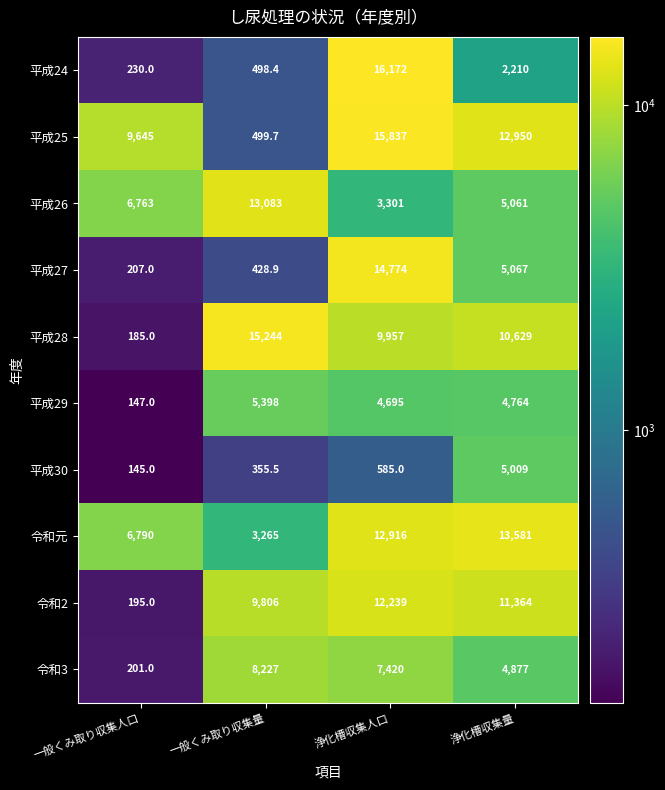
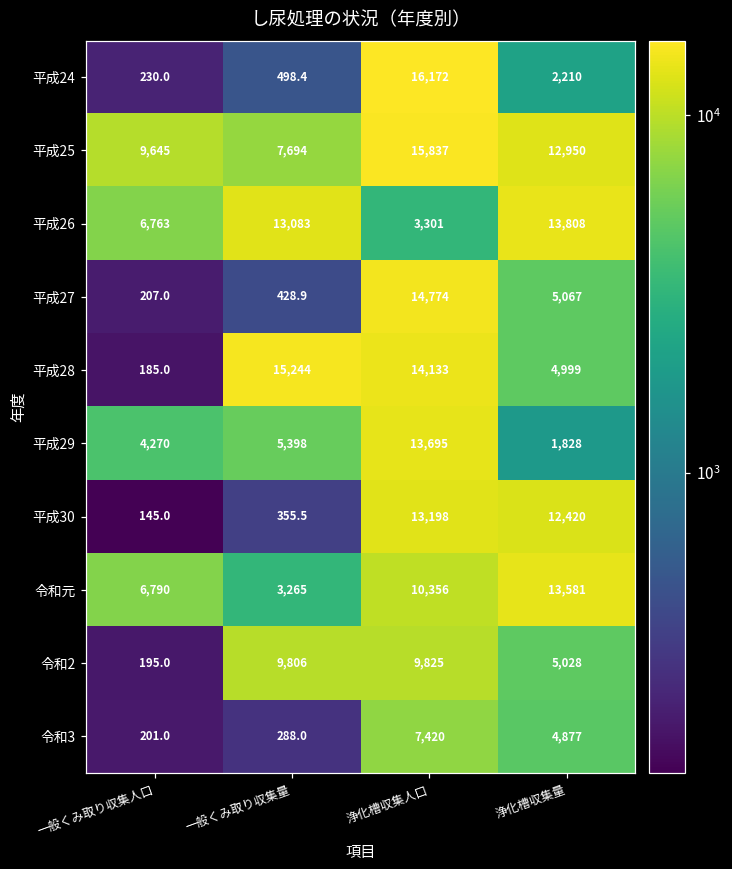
  {
    "平成24": {
      "一般くみ取り収集人口": "230.0",
      "一般くみ取り収集量": "498.4",
      "浄化槽収集人口": "16,172",
      "浄化槽収集量": "2,210"
    },
    "平成25": {
      "一般くみ取り収集人口": "9,645",
-     "一般くみ取り収集量": "499.7",
+     "一般くみ取り収集量": "7,694",
      "浄化槽収集人口": "15,837",
      "浄化槽収集量": "12,950"
    },
    "平成26": {
      "一般くみ取り収集人口": "6,763",
      "一般くみ取り収集量": "13,083",
      "浄化槽収集人口": "3,301",
-     "浄化槽収集量": "5,061"
+     "浄化槽収集量": "13,808"
    },
    "平成27": {
      "一般くみ取り収集人口": "207.0",
      "一般くみ取り収集量": "428.9",
      "浄化槽収集人口": "14,774",
      "浄化槽収集量": "5,067"
    },
    "平成28": {
      "一般くみ取り収集人口": "185.0",
      "一般くみ取り収集量": "15,244",
-     "浄化槽収集人口": "9,957",
-     "浄化槽収集量": "10,629"
+     "浄化槽収集人口": "14,133",
+     "浄化槽収集量": "4,999"
    },
    "平成29": {
-     "一般くみ取り収集人口": "147.0",
+     "一般くみ取り収集人口": "4,270",
      "一般くみ取り収集量": "5,398",
-     "浄化槽収集人口": "4,695",
-     "浄化槽収集量": "4,764"
+     "浄化槽収集人口": "13,695",
+     "浄化槽収集量": "1,828"
    },
    "平成30": {
      "一般くみ取り収集人口": "145.0",
      "一般くみ取り収集量": "355.5",
-     "浄化槽収集人口": "585.0",
-     "浄化槽収集量": "5,009"
+     "浄化槽収集人口": "13,198",
+     "浄化槽収集量": "12,420"
    },
    "令和元": {
      "一般くみ取り収集人口": "6,790",
      "一般くみ取り収集量": "3,265",
-     "浄化槽収集人口": "12,916",
+     "浄化槽収集人口": "10,356",
      "浄化槽収集量": "13,581"
    },
    "令和2": {
      "一般くみ取り収集人口": "195.0",
      "一般くみ取り収集量": "9,806",
-     "浄化槽収集人口": "12,239",
-     "浄化槽収集量": "11,364"
+     "浄化槽収集人口": "9,825",
+     "浄化槽収集量": "5,028"
    },
    "令和3": {
      "一般くみ取り収集人口": "201.0",
-     "一般くみ取り収集量": "8,227",
+     "一般くみ取り収集量": "288.0",
      "浄化槽収集人口": "7,420",
      "浄化槽収集量": "4,877"
    }
  }
